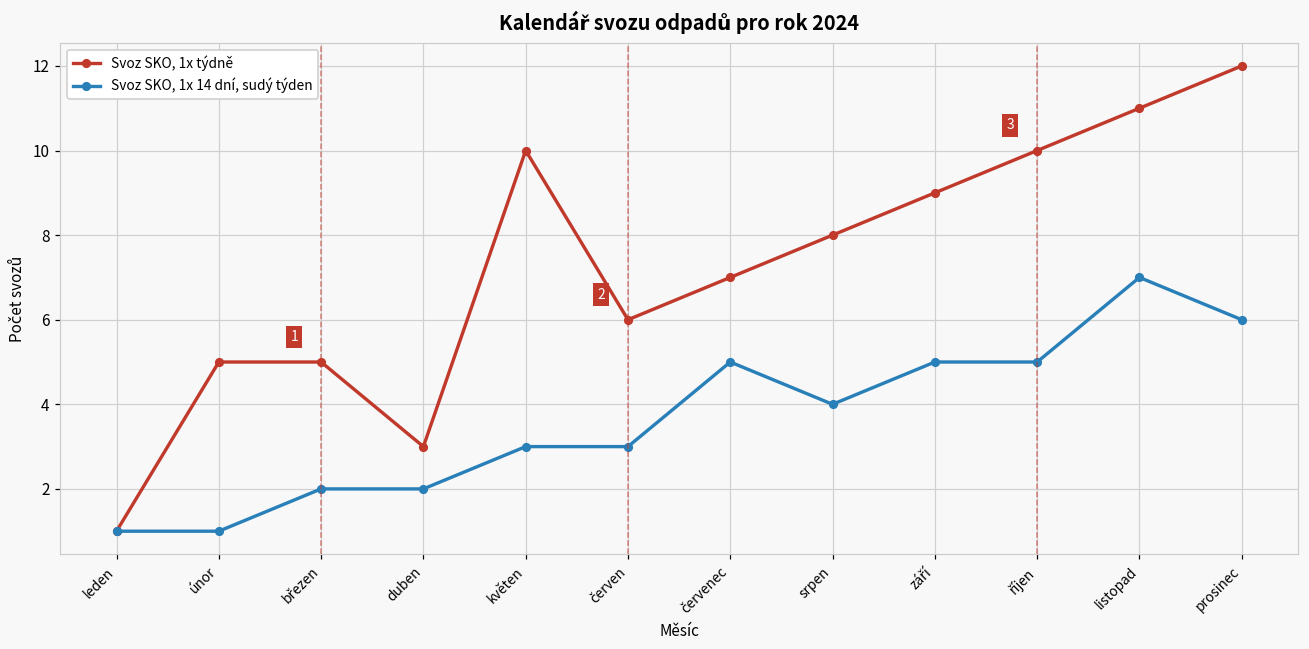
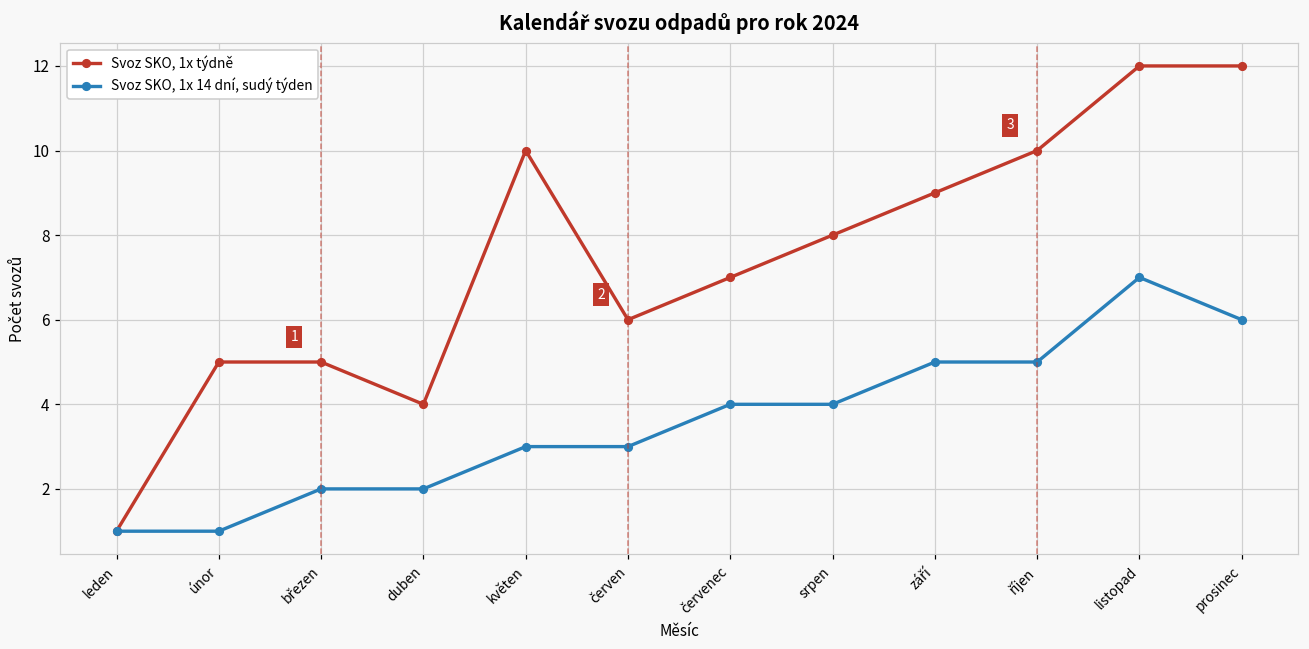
  {
    "Svoz SKO, 1x týdně": {
      "únor": 5,
      "březen": 5,
-     "duben": 3,
+     "duben": 4,
      "květen": 10,
      "červen": 6,
      "červenec": 7,
      "srpen": 8,
      "září": 9,
      "říjen": 10,
-     "listopad": 11,
+     "listopad": 12,
      "prosinec": 12
    },
    "Svoz SKO, 1x 14 dní, sudý týden": {
      "únor": 1,
      "březen": 2,
      "duben": 2,
      "květen": 3,
      "červen": 3,
-     "červenec": 5,
+     "červenec": 4,
      "srpen": 4,
      "září": 5,
      "říjen": 5,
      "listopad": 7,
      "prosinec": 6
    }
  }
